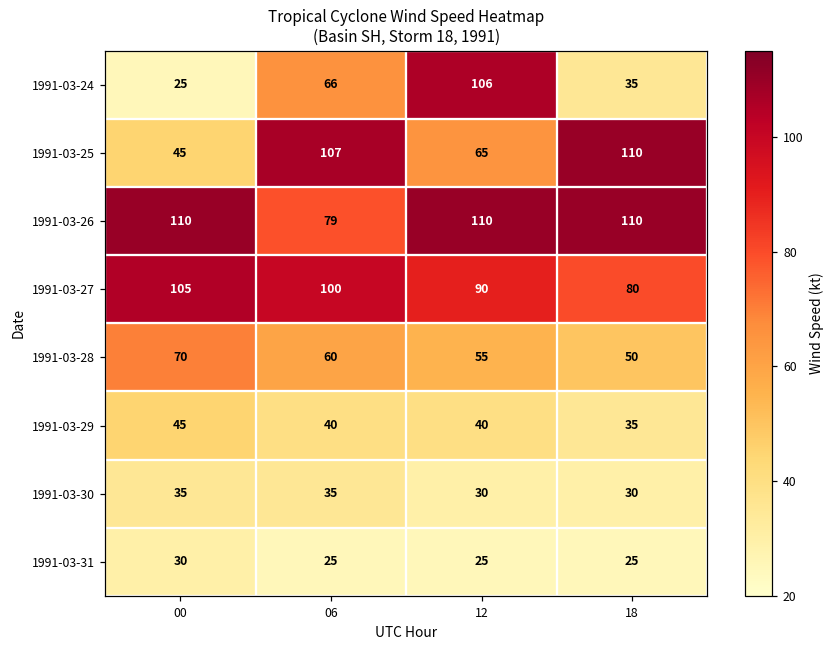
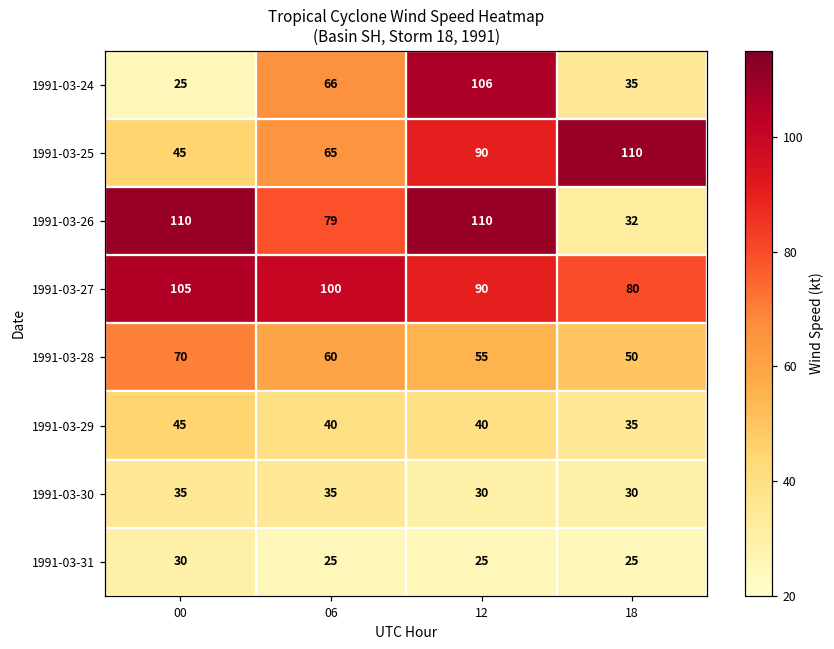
  {
    "1991-03-24": {
      "00": 25,
      "06": 66,
      "12": 106,
      "18": 35
    },
    "1991-03-25": {
      "00": 45,
-     "06": 107,
-     "12": 65,
+     "06": 65,
+     "12": 90,
      "18": 110
    },
    "1991-03-26": {
      "00": 110,
      "06": 79,
      "12": 110,
-     "18": 110
+     "18": 32
    },
    "1991-03-27": {
      "00": 105,
      "06": 100,
      "12": 90,
      "18": 80
    },
    "1991-03-28": {
      "00": 70,
      "06": 60,
      "12": 55,
      "18": 50
    },
    "1991-03-29": {
      "00": 45,
      "06": 40,
      "12": 40,
      "18": 35
    },
    "1991-03-30": {
      "00": 35,
      "06": 35,
      "12": 30,
      "18": 30
    },
    "1991-03-31": {
      "00": 30,
      "06": 25,
      "12": 25,
      "18": 25
    }
  }
